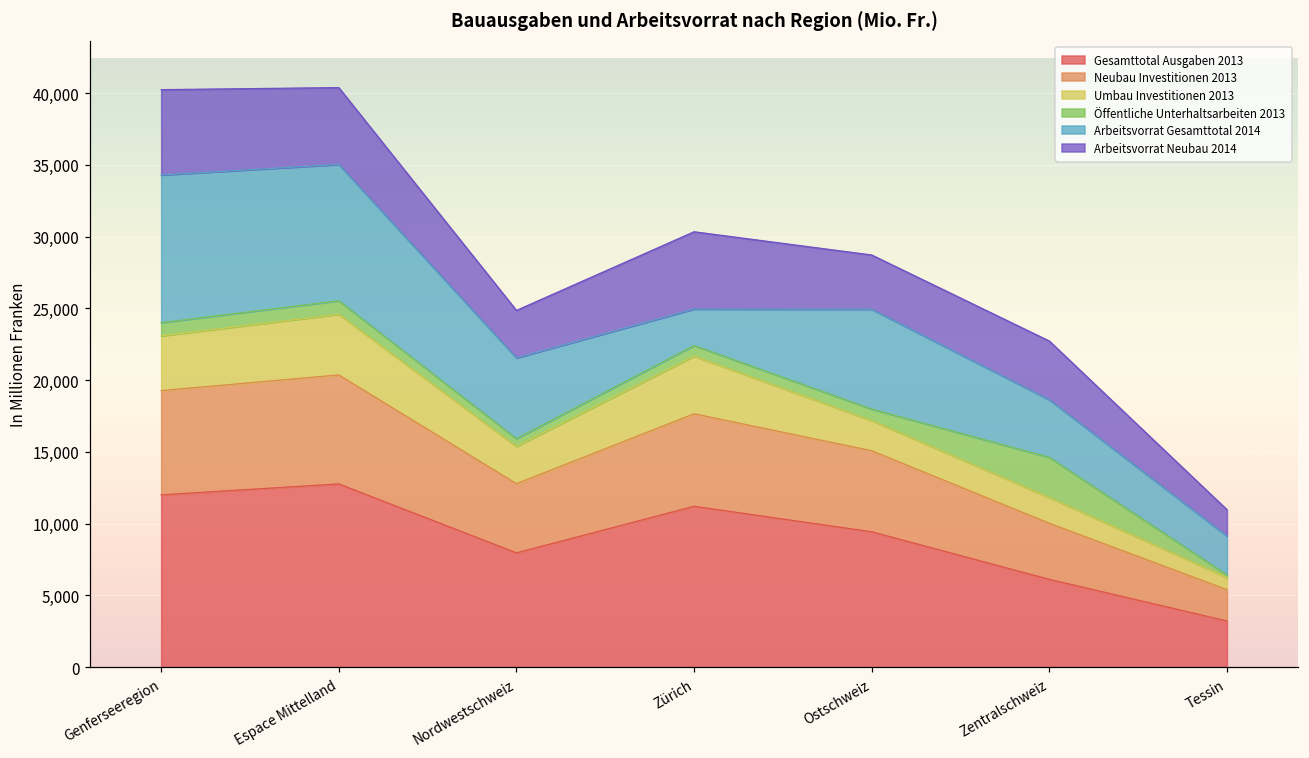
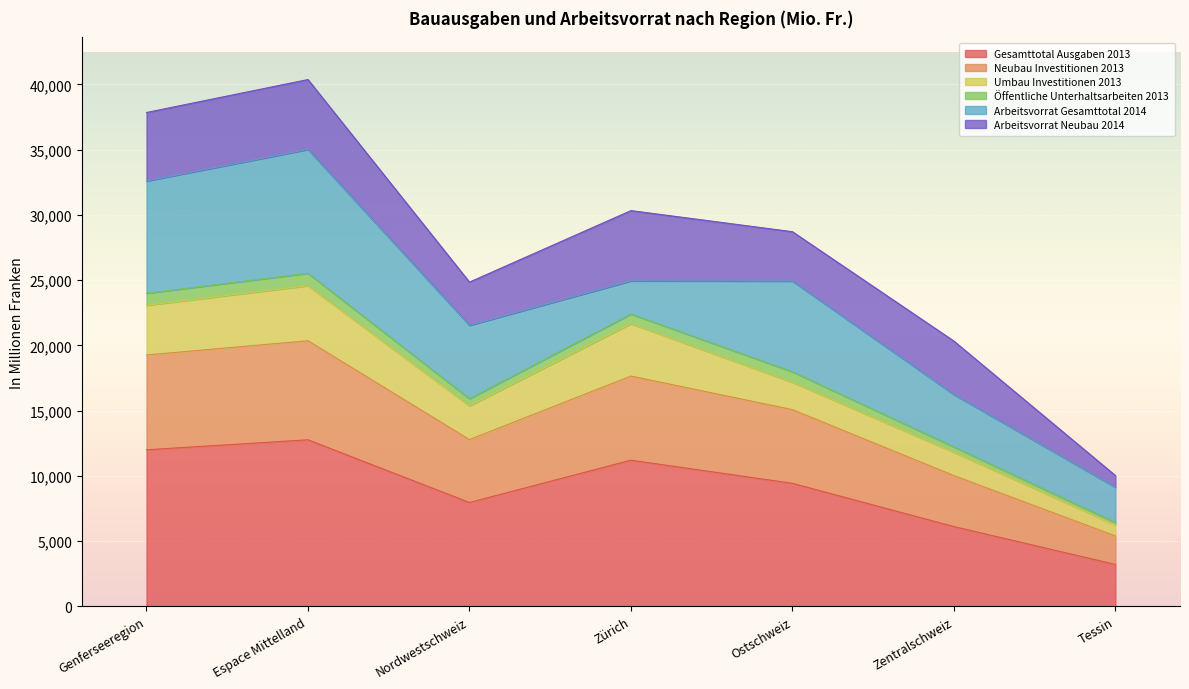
  {
    "Umbau Investitionen 2013": {
      "Genferseeregion": "3,800",
      "Espace Mittelland": "4,200",
      "Nordwestschweiz": "2,600",
      "Zürich": "4,000",
      "Ostschweiz": "2,100",
      "Zentralschweiz": "1,800"
    },
    "Öffentliche Unterhaltsarbeiten 2013": {
      "Genferseeregion": "900",
      "Espace Mittelland": "900",
      "Nordwestschweiz": "500",
      "Zürich": "700",
      "Ostschweiz": "800",
-     "Zentralschweiz": "2,800"
+     "Zentralschweiz": "400"
    },
    "Arbeitsvorrat Gesamttotal 2014": {
-     "Genferseeregion": "10,300",
+     "Genferseeregion": "8,600",
      "Espace Mittelland": "9,500",
      "Nordwestschweiz": "5,600",
      "Zürich": "2,500",
      "Ostschweiz": "7,000",
      "Zentralschweiz": "4,000",
      "Tessin": "2,700"
    },
    "Arbeitsvorrat Neubau 2014": {
-     "Genferseeregion": "5,900",
+     "Genferseeregion": "5,200",
      "Espace Mittelland": "5,400",
      "Nordwestschweiz": "3,300",
      "Zürich": "5,400",
      "Ostschweiz": "3,800",
      "Zentralschweiz": "4,100",
-     "Tessin": "1,800"
+     "Tessin": "900"
    }
  }
